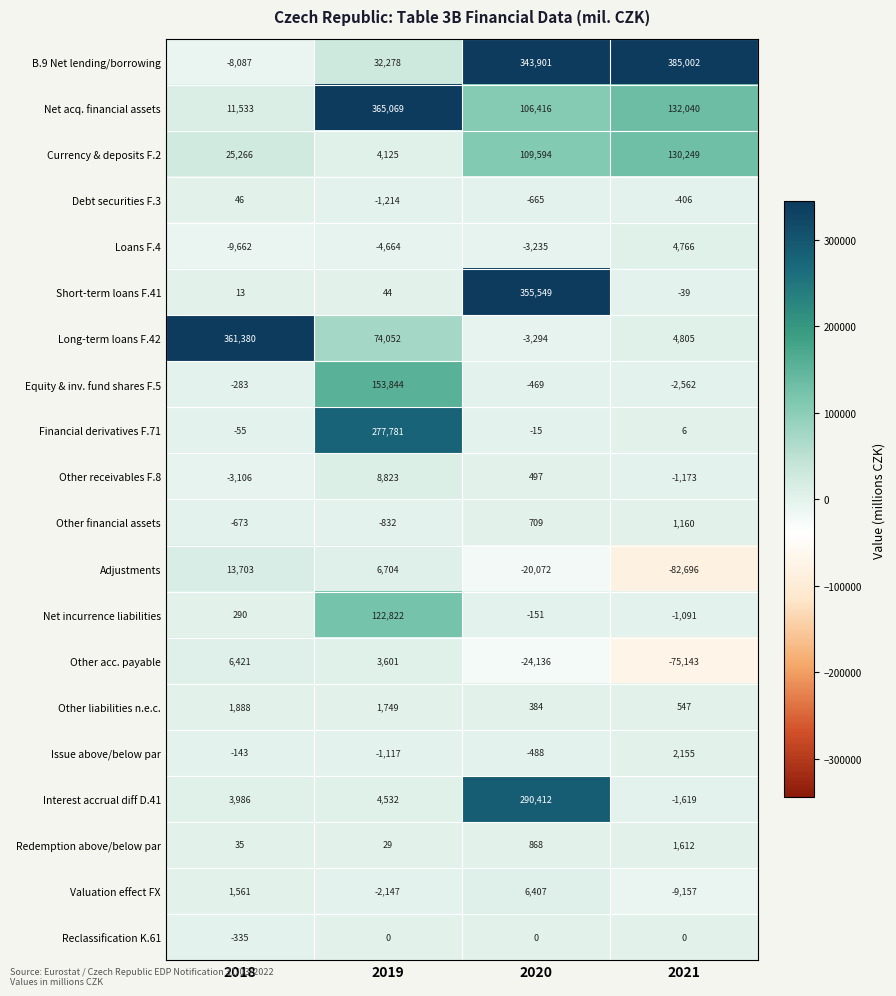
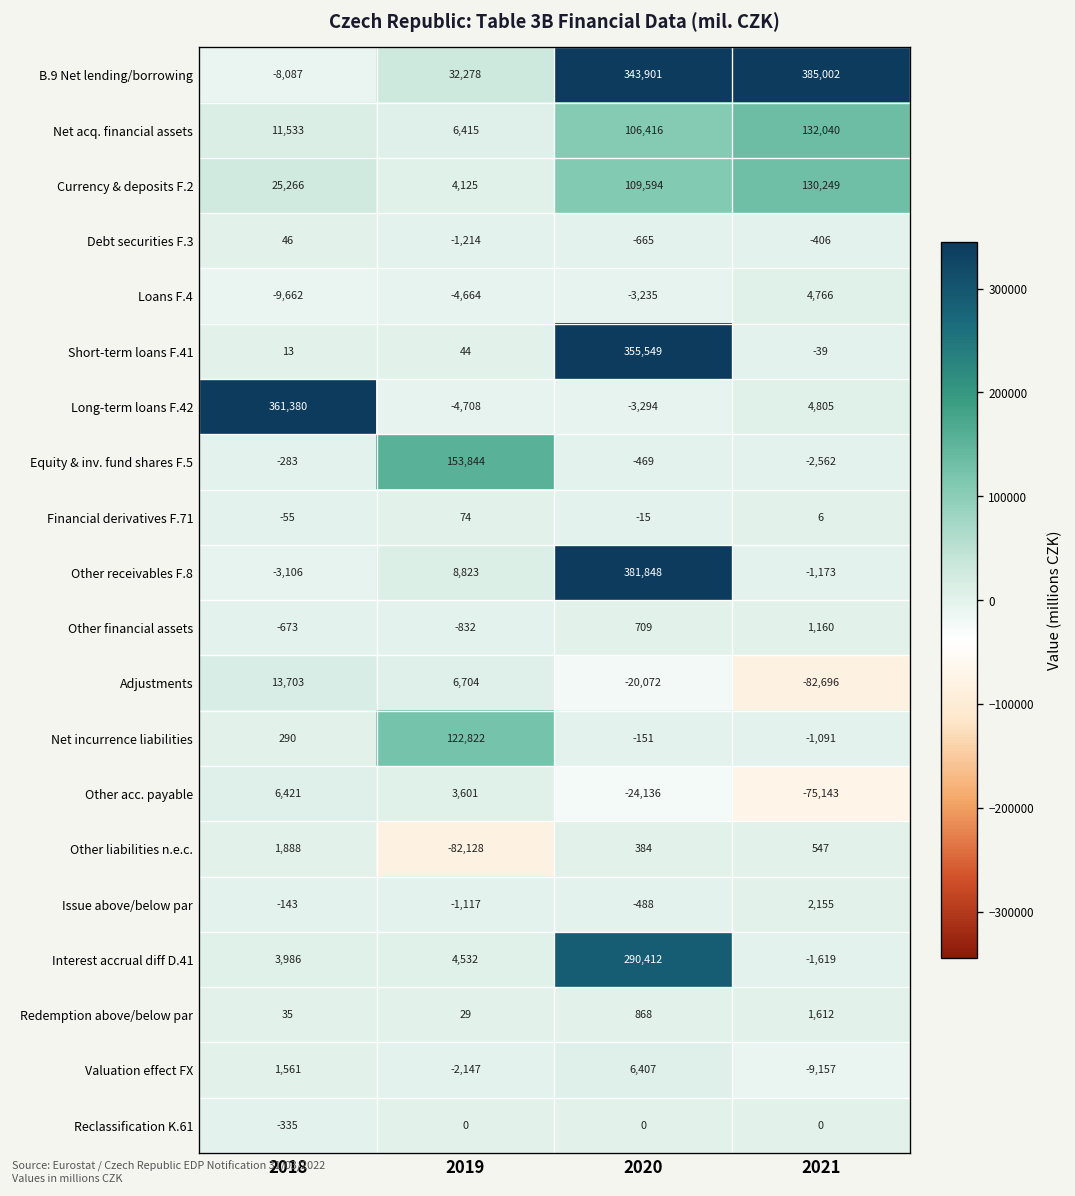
  {
    "B.9 Net lending/borrowing": {
      "2018": "-8,087",
      "2019": "32,278",
      "2020": "343,901",
      "2021": "385,002"
    },
    "Net acq. financial assets": {
      "2018": "11,533",
-     "2019": "365,069",
+     "2019": "6,415",
      "2020": "106,416",
      "2021": "132,040"
    },
    "Currency & deposits F.2": {
      "2018": "25,266",
      "2019": "4,125",
      "2020": "109,594",
      "2021": "130,249"
    },
    "Debt securities F.3": {
      "2018": "46",
      "2019": "-1,214",
      "2020": "-665",
      "2021": "-406"
    },
    "Loans F.4": {
      "2018": "-9,662",
      "2019": "-4,664",
      "2020": "-3,235",
      "2021": "4,766"
    },
    "Short-term loans F.41": {
      "2018": "13",
      "2019": "44",
      "2020": "355,549",
      "2021": "-39"
    },
    "Long-term loans F.42": {
      "2018": "361,380",
-     "2019": "74,052",
+     "2019": "-4,708",
      "2020": "-3,294",
      "2021": "4,805"
    },
    "Equity & inv. fund shares F.5": {
      "2018": "-283",
      "2019": "153,844",
      "2020": "-469",
      "2021": "-2,562"
    },
    "Financial derivatives F.71": {
      "2018": "-55",
-     "2019": "277,781",
+     "2019": "74",
      "2020": "-15",
      "2021": "6"
    },
    "Other receivables F.8": {
      "2018": "-3,106",
      "2019": "8,823",
-     "2020": "497",
+     "2020": "381,848",
      "2021": "-1,173"
    },
    "Other financial assets": {
      "2018": "-673",
      "2019": "-832",
      "2020": "709",
      "2021": "1,160"
    },
    "Adjustments": {
      "2018": "13,703",
      "2019": "6,704",
      "2020": "-20,072",
      "2021": "-82,696"
    },
    "Net incurrence liabilities": {
      "2018": "290",
      "2019": "122,822",
      "2020": "-151",
      "2021": "-1,091"
    },
    "Other acc. payable": {
      "2018": "6,421",
      "2019": "3,601",
      "2020": "-24,136",
      "2021": "-75,143"
    },
    "Other liabilities n.e.c.": {
      "2018": "1,888",
-     "2019": "1,749",
+     "2019": "-82,128",
      "2020": "384",
      "2021": "547"
    },
    "Issue above/below par": {
      "2018": "-143",
      "2019": "-1,117",
      "2020": "-488",
      "2021": "2,155"
    },
    "Interest accrual diff D.41": {
      "2018": "3,986",
      "2019": "4,532",
      "2020": "290,412",
      "2021": "-1,619"
    },
    "Redemption above/below par": {
      "2018": "35",
      "2019": "29",
      "2020": "868",
      "2021": "1,612"
    },
    "Valuation effect FX": {
      "2018": "1,561",
      "2019": "-2,147",
      "2020": "6,407",
      "2021": "-9,157"
    },
    "Reclassification K.61": {
      "2018": "-335",
      "2019": "0",
      "2020": "0",
      "2021": "0"
    }
  }
